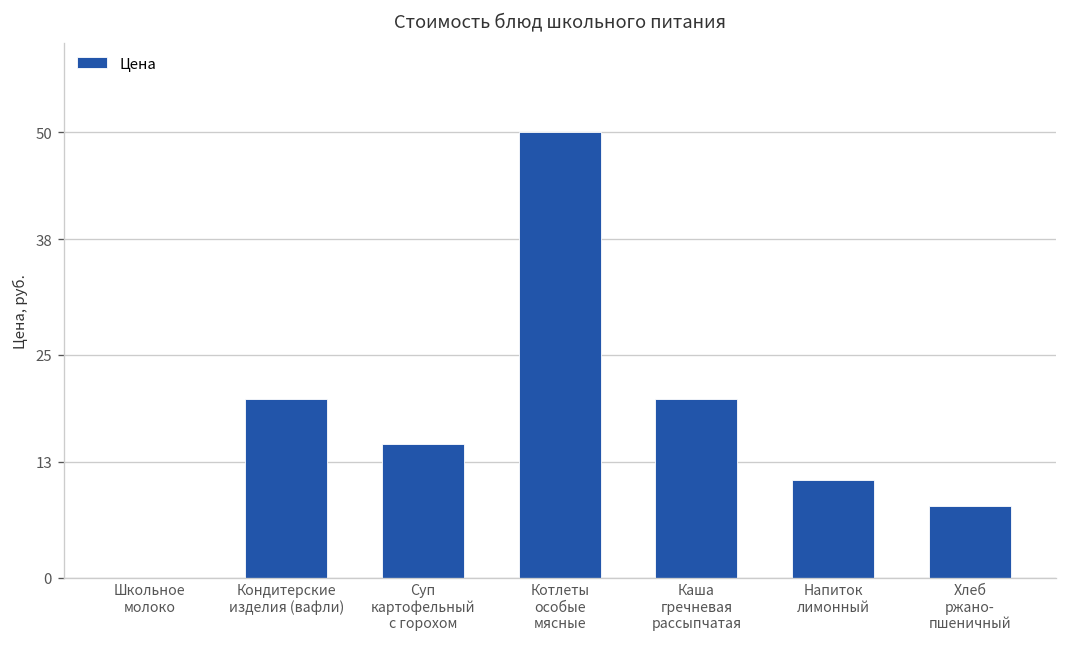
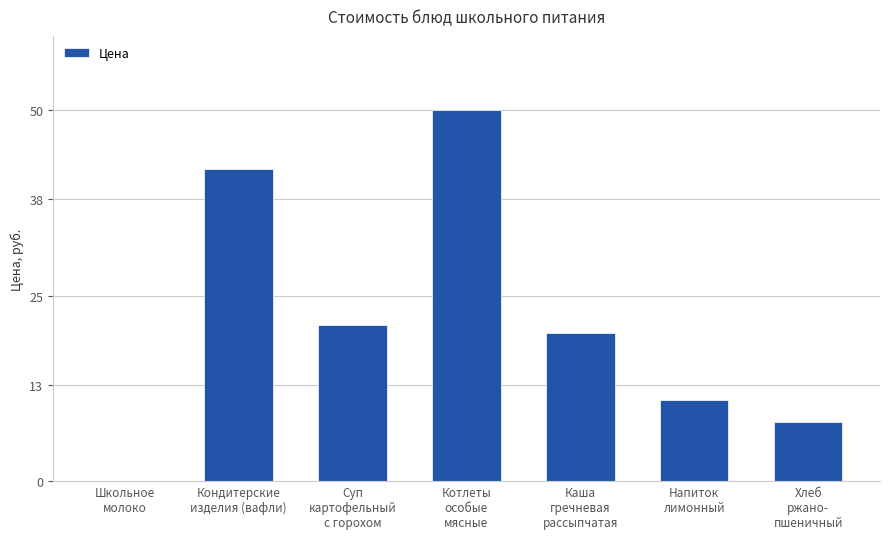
  {
    "Школьное молоко": 0,
-   "Кондитерские изделия (вафли)": 20,
-   "Суп картофельный с горохом": 15,
+   "Кондитерские изделия (вафли)": 42,
+   "Суп картофельный с горохом": 21,
    "Котлеты особые мясные": 50,
    "Каша гречневая рассыпчатая": 20,
    "Напиток лимонный": 11,
    "Хлеб ржано- пшеничный": 8
  }
